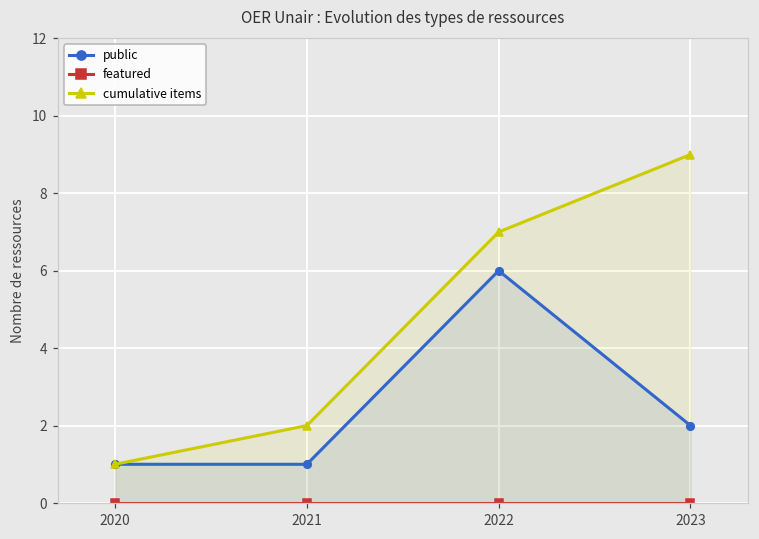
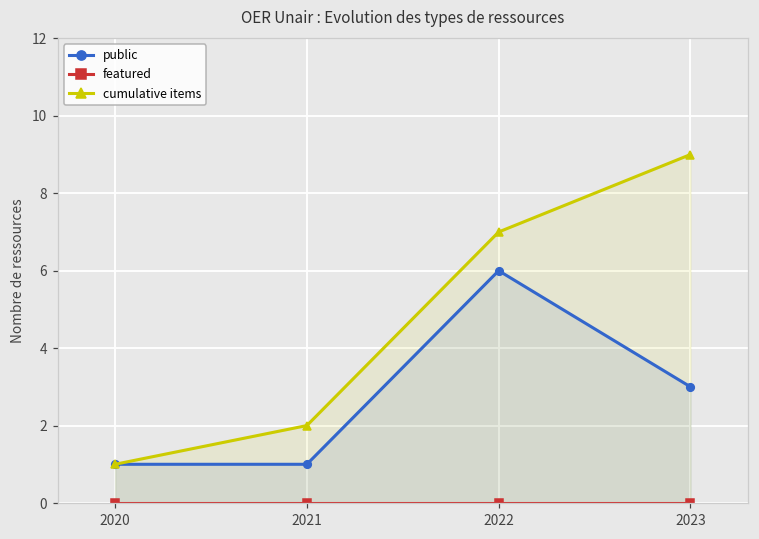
  {
    "public": {
      "2021": 1,
      "2022": 6,
-     "2023": 2
+     "2023": 3
    },
    "featured": {
      "2020": 0,
      "2021": 0,
      "2022": 0,
      "2023": 0
    },
    "cumulative items": {
      "2021": 2,
      "2022": 7,
      "2023": 9
    }
  }
